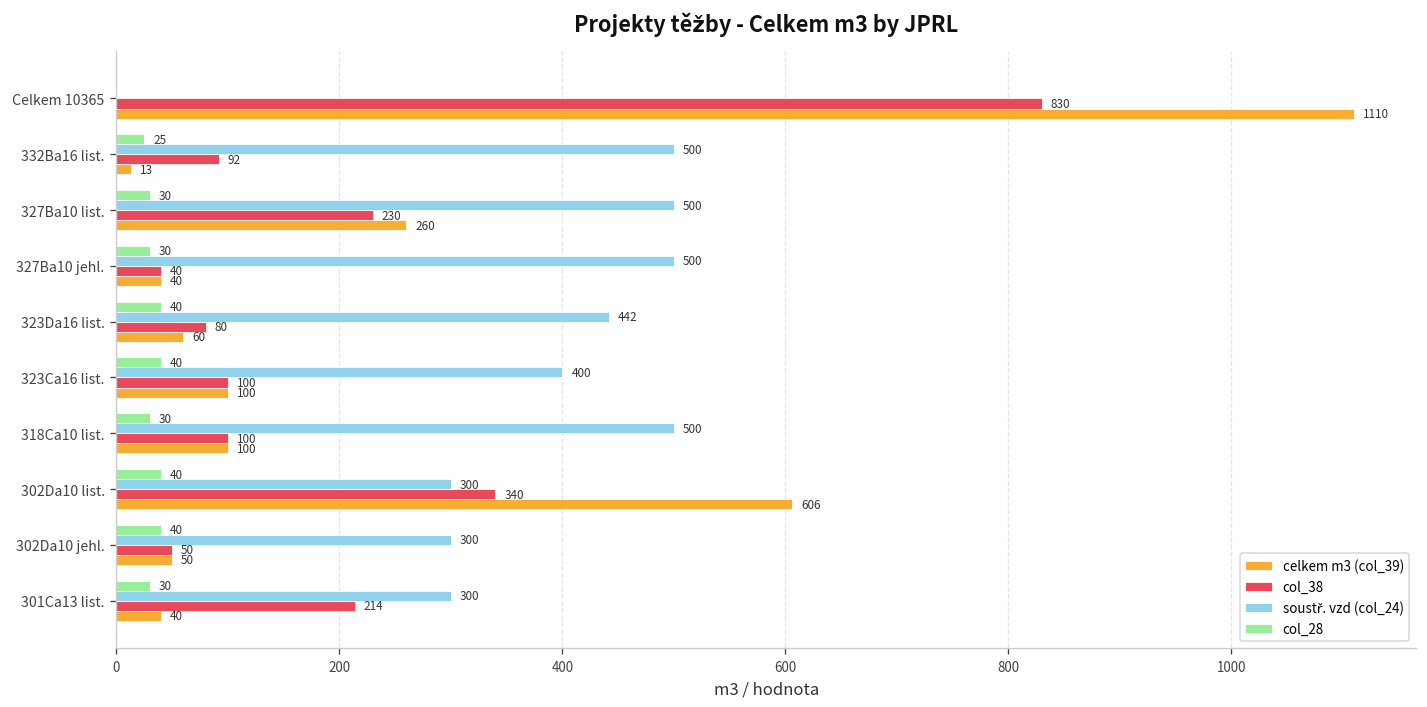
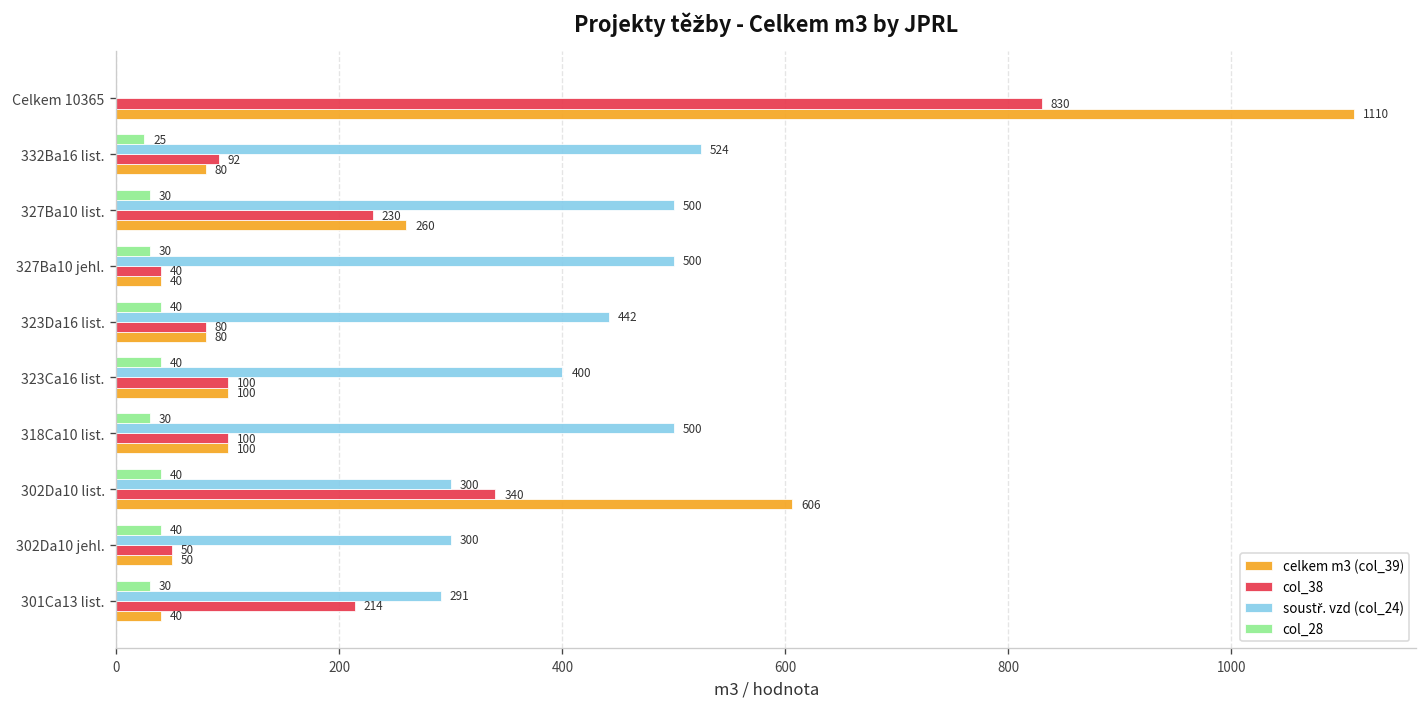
  {
    "celkem m3 (col_39)": {
      "Celkem 10365": 1110,
-     "332Ba16 list.": 13,
+     "332Ba16 list.": 80,
      "327Ba10 list.": 260,
-     "323Da16 list.": 60,
+     "323Da16 list.": 80,
      "302Da10 list.": 606,
      "301Ca13 list.": 40
    },
    "col_38": {
      "Celkem 10365": 830,
      "332Ba16 list.": 92,
      "327Ba10 list.": 230,
      "323Da16 list.": 80,
      "302Da10 list.": 340,
      "301Ca13 list.": 214
    },
    "soustř. vzd (col_24)": {
-     "332Ba16 list.": 500,
+     "332Ba16 list.": 524,
      "327Ba10 list.": 500,
      "327Ba10 jehl.": 500,
      "323Da16 list.": 442,
      "323Ca16 list.": 400,
      "318Ca10 list.": 500,
      "302Da10 list.": 300,
      "302Da10 jehl.": 300,
-     "301Ca13 list.": 300
+     "301Ca13 list.": 291
    },
    "col_28": {
      "332Ba16 list.": 25,
      "327Ba10 list.": 30,
      "327Ba10 jehl.": 30,
      "323Da16 list.": 40,
      "323Ca16 list.": 40,
      "318Ca10 list.": 30,
      "302Da10 list.": 40,
      "302Da10 jehl.": 40,
      "301Ca13 list.": 30
    }
  }
